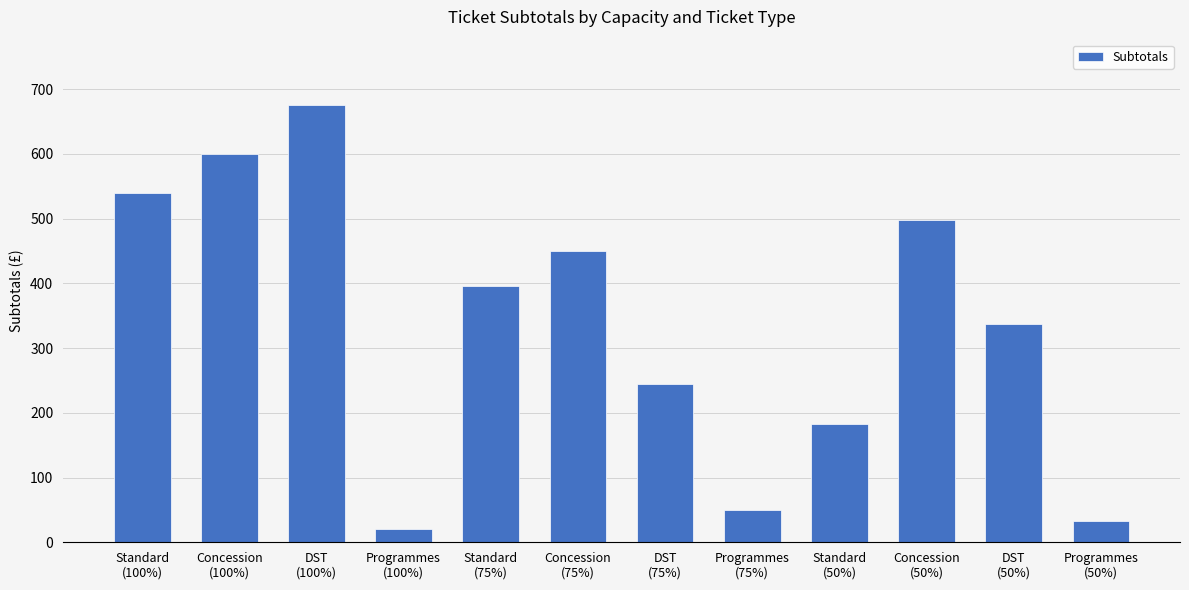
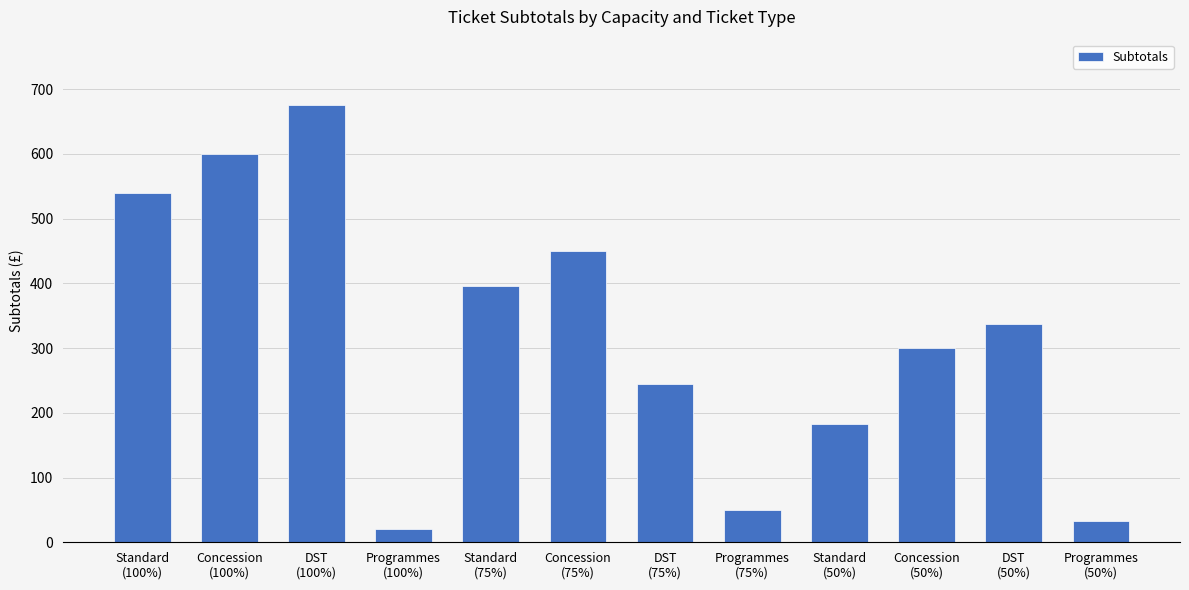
  {
    "Standard (100%)": 540,
    "Concession (100%)": 600,
    "DST (100%)": 680,
    "Programmes (100%)": 20,
    "Standard (75%)": 400,
    "Concession (75%)": 450,
    "DST (75%)": 240,
    "Programmes (75%)": 50,
    "Standard (50%)": 180,
-   "Concession (50%)": 500,
+   "Concession (50%)": 300,
    "DST (50%)": 340,
    "Programmes (50%)": 30
  }
